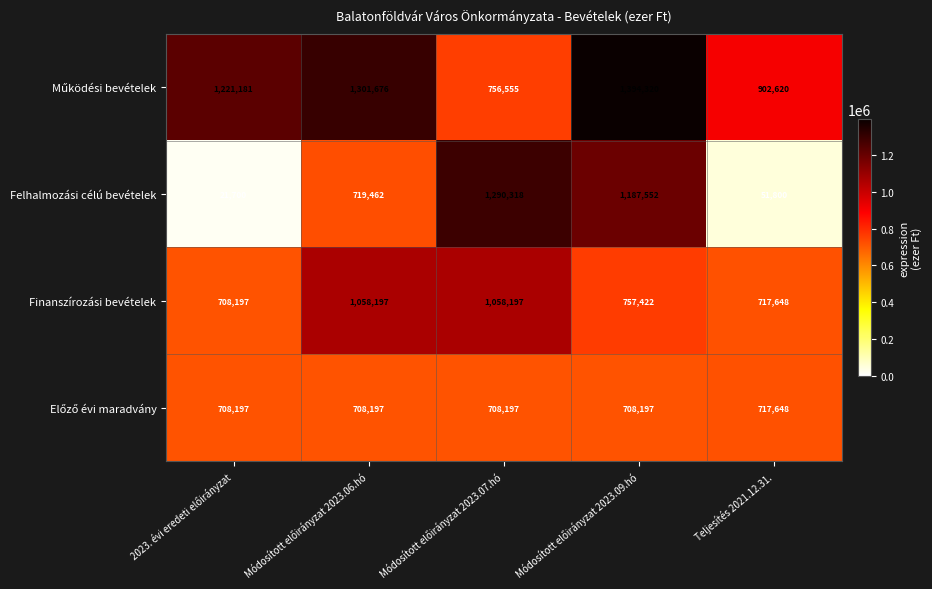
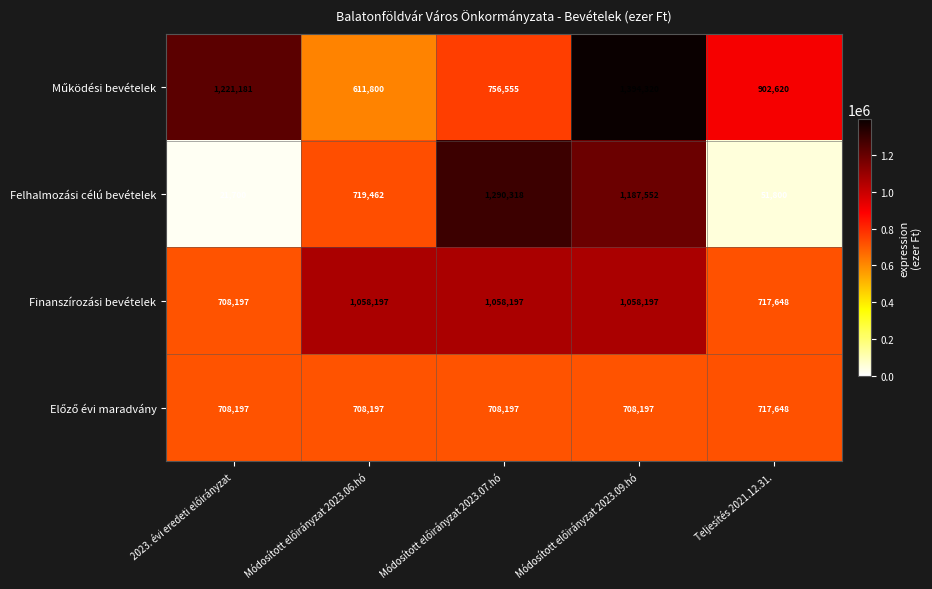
  {
    "Működési bevételek": {
      "2023. évi eredeti előirányzat": "1,221,181",
-     "Módosított előirányzat 2023.06.hó": "1,301,676",
+     "Módosított előirányzat 2023.06.hó": "611,800",
      "Módosított előirányzat 2023.07.hó": "756,555",
      "Teljesítés 2021.12.31.": "902,620"
    },
    "Felhalmozási célú bevételek": {
      "Módosított előirányzat 2023.06.hó": "719,462",
      "Módosított előirányzat 2023.07.hó": "1,290,318",
      "Módosított előirányzat 2023.09.hó": "1,187,552"
    },
    "Finanszírozási bevételek": {
      "2023. évi eredeti előirányzat": "708,197",
      "Módosított előirányzat 2023.06.hó": "1,058,197",
      "Módosított előirányzat 2023.07.hó": "1,058,197",
-     "Módosított előirányzat 2023.09.hó": "757,422",
+     "Módosított előirányzat 2023.09.hó": "1,058,197",
      "Teljesítés 2021.12.31.": "717,648"
    },
    "Előző évi maradvány": {
      "2023. évi eredeti előirányzat": "708,197",
      "Módosított előirányzat 2023.06.hó": "708,197",
      "Módosított előirányzat 2023.07.hó": "708,197",
      "Módosított előirányzat 2023.09.hó": "708,197",
      "Teljesítés 2021.12.31.": "717,648"
    }
  }
